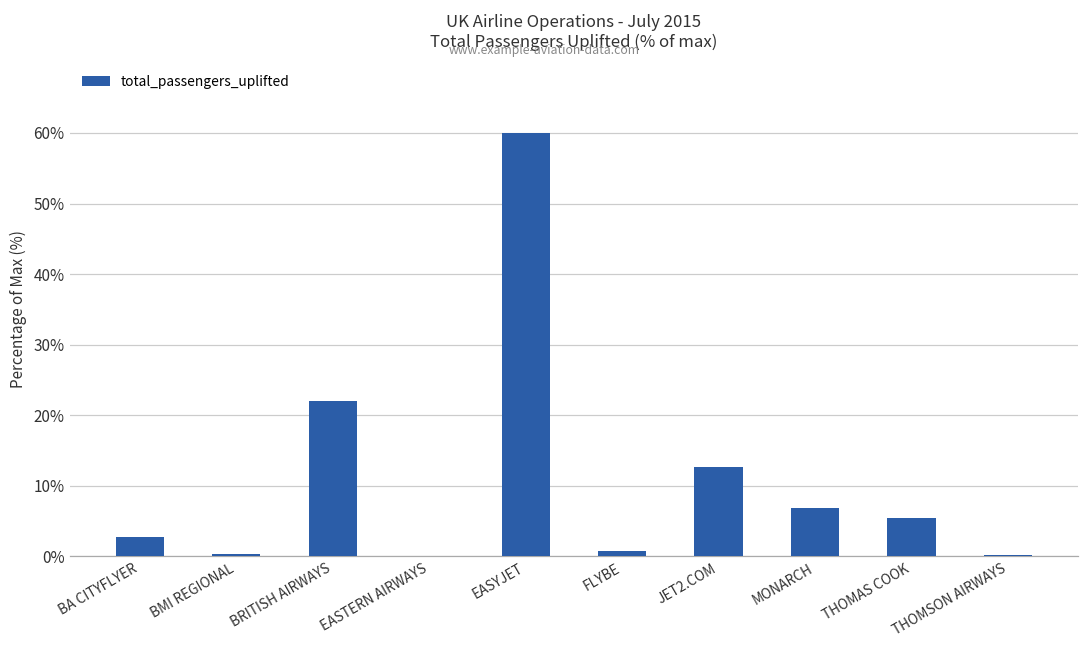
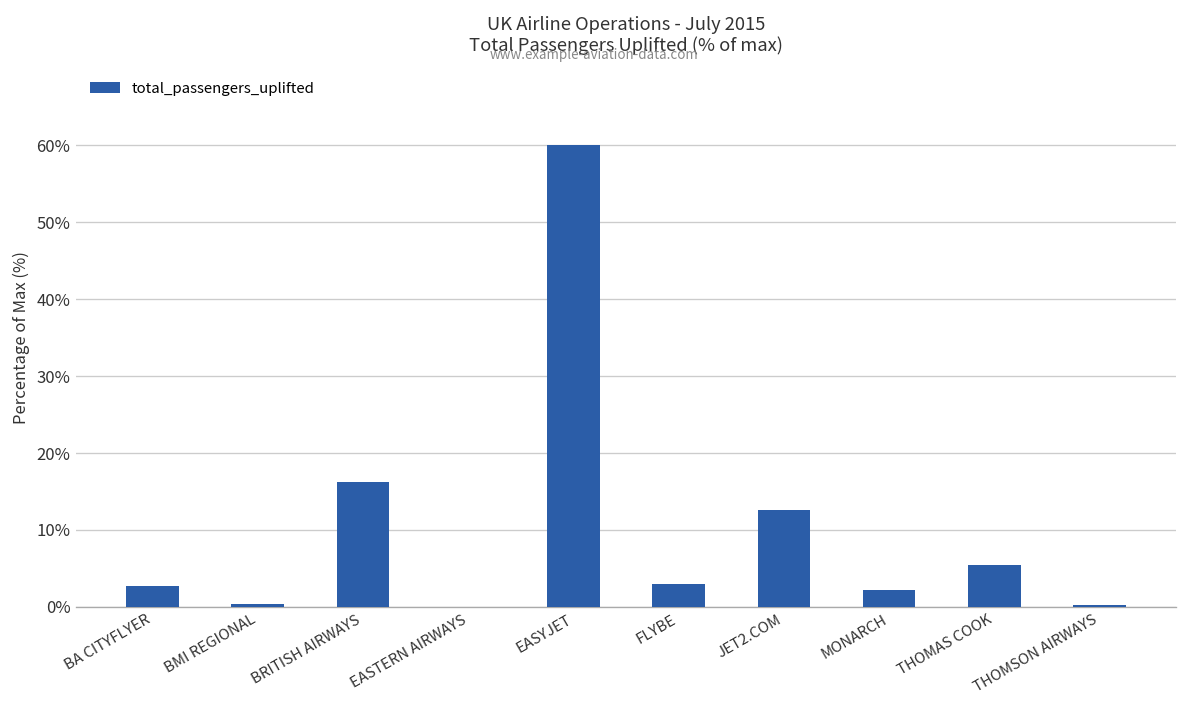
  {
    "BA CITYFLYER": "3%",
-   "BRITISH AIRWAYS": "22%",
+   "BRITISH AIRWAYS": "16%",
    "EASYJET": "60%",
-   "FLYBE": "1%",
+   "FLYBE": "3%",
    "JET2.COM": "13%",
-   "MONARCH": "7%",
+   "MONARCH": "2%",
    "THOMAS COOK": "5%"
  }
